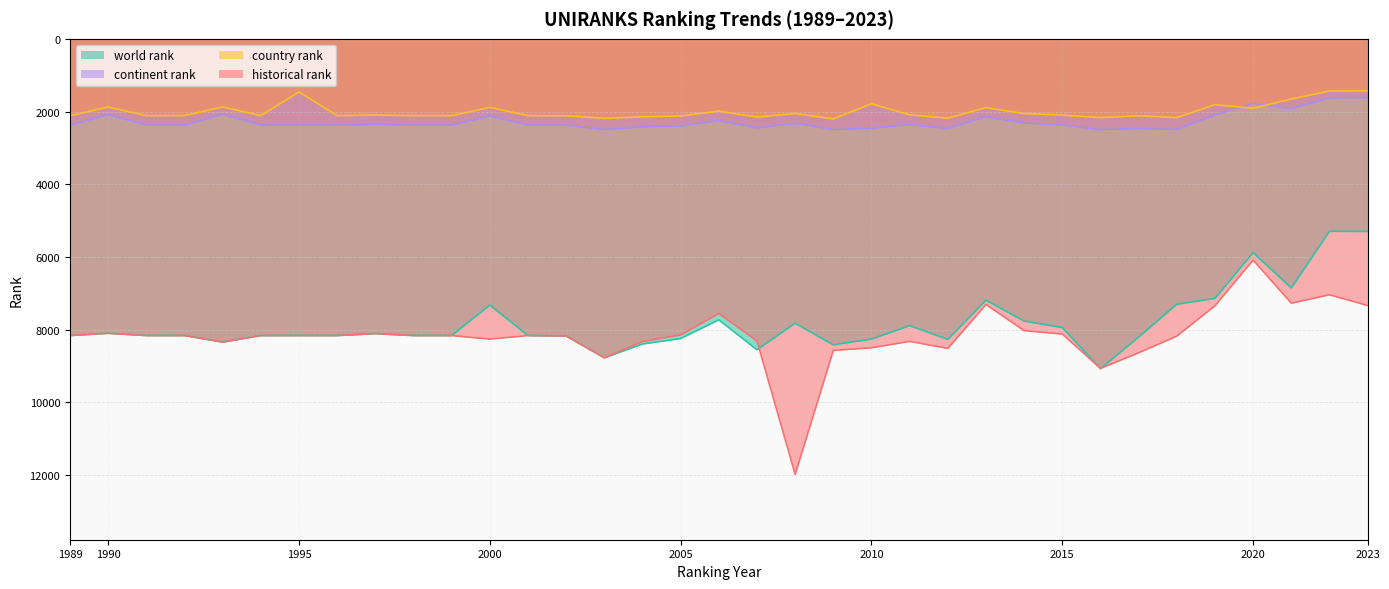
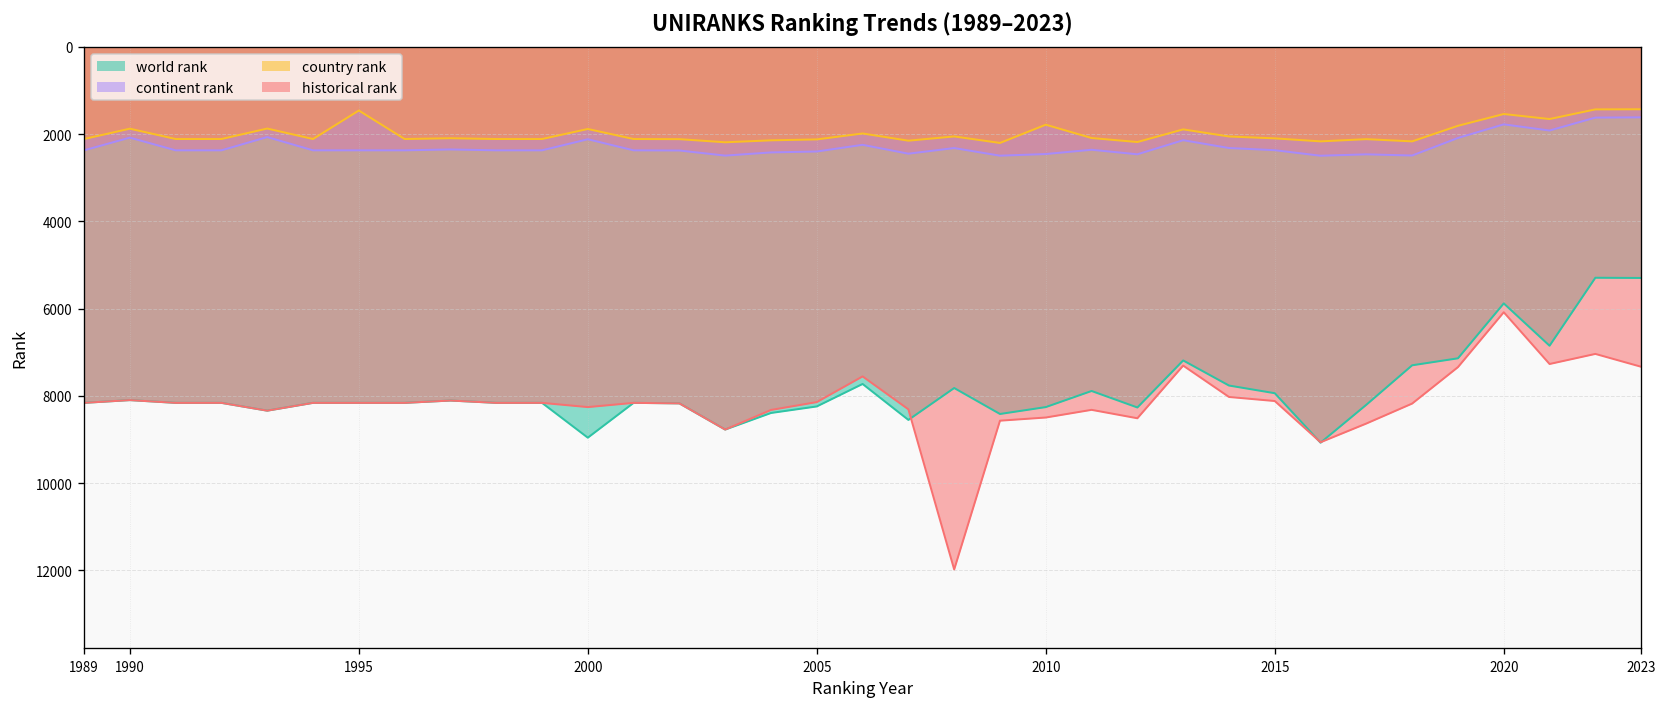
  {
    "world rank": {
-     "2000": 7300,
+     "2000": 9000,
      "2005": 8200,
      "2010": 8300,
      "2015": 7900,
      "2020": 5900,
      "2023": 5300
    },
    "continent rank": {
      "1989": 2400,
      "1990": 2100,
      "1995": 2400,
      "2000": 2100,
      "2005": 2400,
      "2010": 2500,
      "2015": 2400,
      "2020": 1800,
      "2023": 1600
    },
    "country rank": {
      "1989": 2100,
      "1990": 1900,
      "1995": 1500,
      "2000": 1900,
      "2005": 2100,
      "2010": 1800,
      "2015": 2100,
-     "2020": 1900,
+     "2020": 1500,
      "2023": 1400
    },
    "historical rank": {
      "2000": 8300,
      "2005": 8100,
      "2010": 8500,
      "2015": 8100,
      "2020": 6100,
      "2023": 7300
    }
  }
